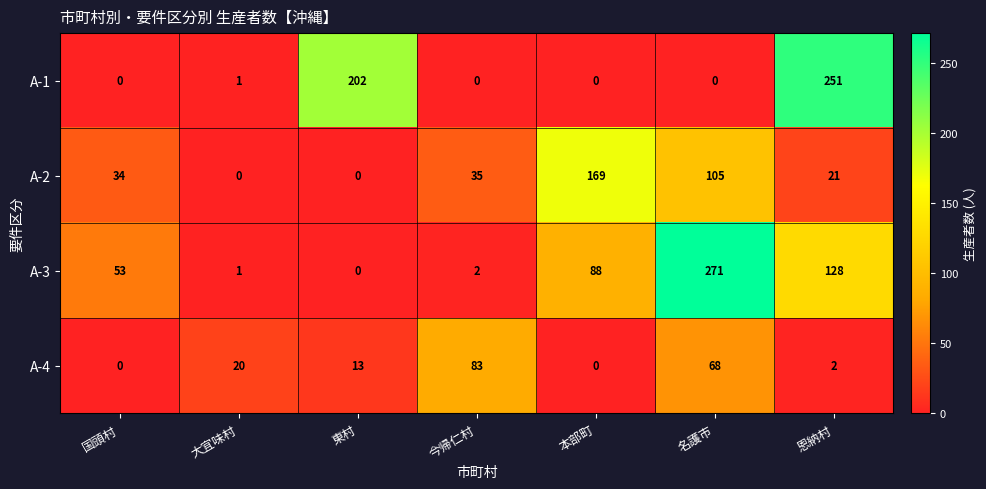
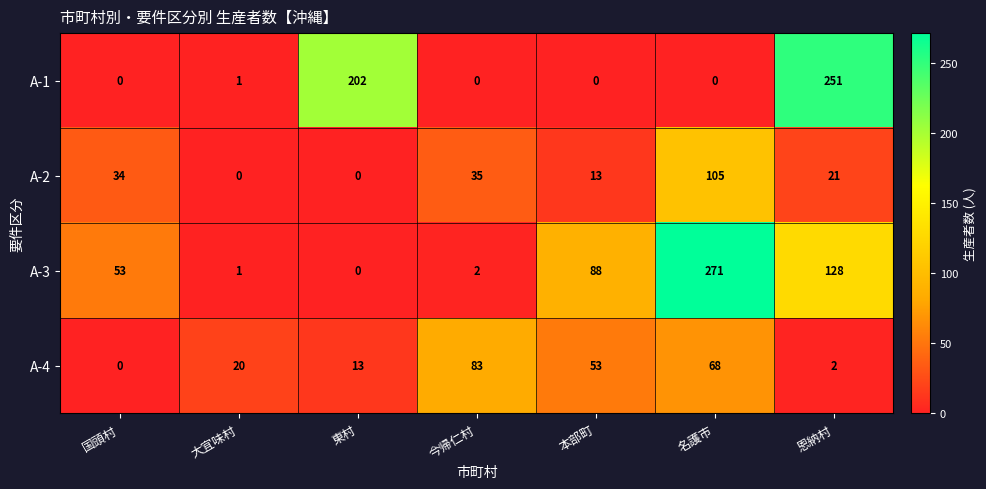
  {
    "A-1": {
      "国頭村": 0,
      "大宜味村": 1,
      "東村": 202,
      "今帰仁村": 0,
      "本部町": 0,
      "名護市": 0,
      "恩納村": 251
    },
    "A-2": {
      "国頭村": 34,
      "大宜味村": 0,
      "東村": 0,
      "今帰仁村": 35,
-     "本部町": 169,
+     "本部町": 13,
      "名護市": 105,
      "恩納村": 21
    },
    "A-3": {
      "国頭村": 53,
      "大宜味村": 1,
      "東村": 0,
      "今帰仁村": 2,
      "本部町": 88,
      "名護市": 271,
      "恩納村": 128
    },
    "A-4": {
      "国頭村": 0,
      "大宜味村": 20,
      "東村": 13,
      "今帰仁村": 83,
-     "本部町": 0,
+     "本部町": 53,
      "名護市": 68,
      "恩納村": 2
    }
  }
